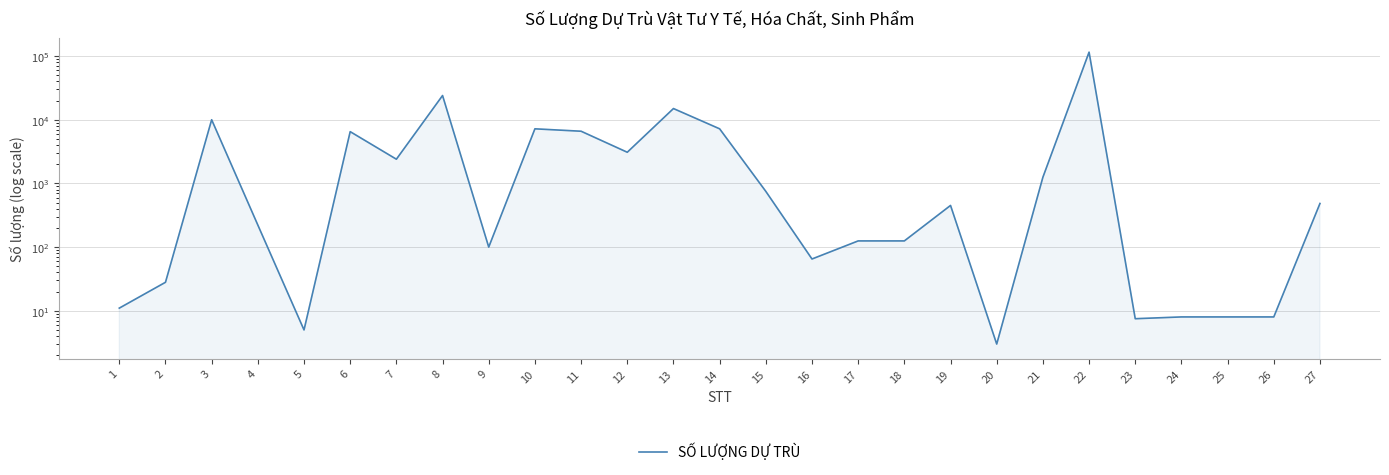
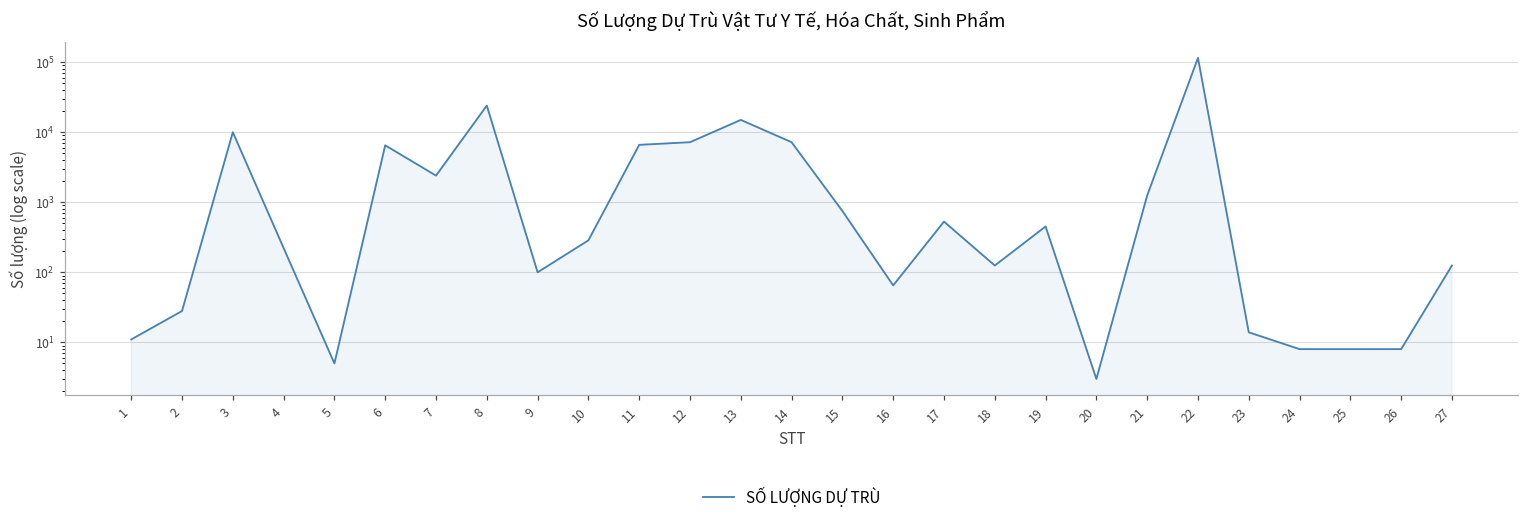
  {
    "1": 11,
    "2": 30,
    "3": 10000,
    "4": 220,
    "5": 5,
    "6": 7000,
    "7": 2400,
    "8": 24000,
    "9": 100,
-   "10": 7000,
+   "10": 300,
    "11": 7000,
-   "12": 3000,
+   "12": 7000,
    "13": 15000,
    "14": 7000,
    "15": 800,
    "16": 70,
-   "17": 130,
+   "17": 500,
    "18": 130,
    "19": 500,
    "20": 3,
    "21": 1300,
    "22": 120000,
-   "23": 8,
+   "23": 14,
    "24": 8,
    "25": 8,
    "26": 8,
-   "27": 500
+   "27": 130
  }
